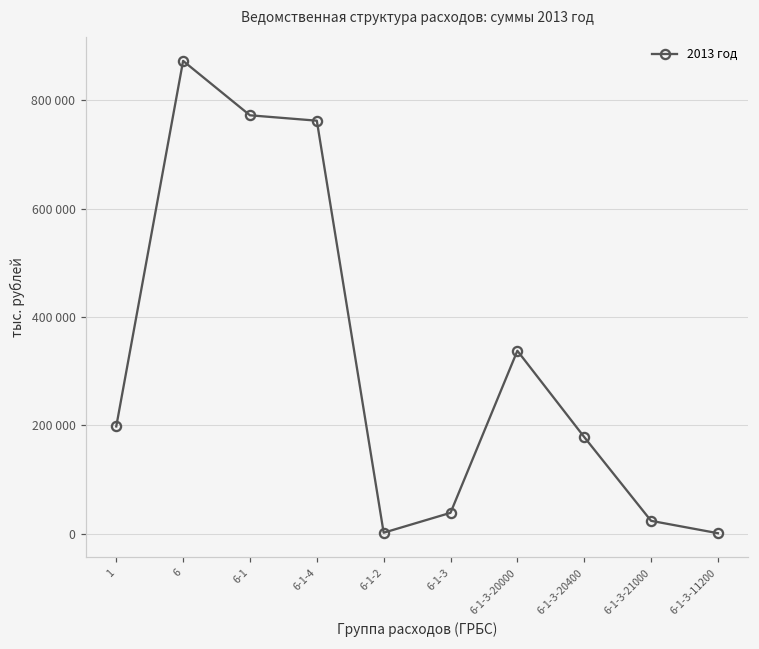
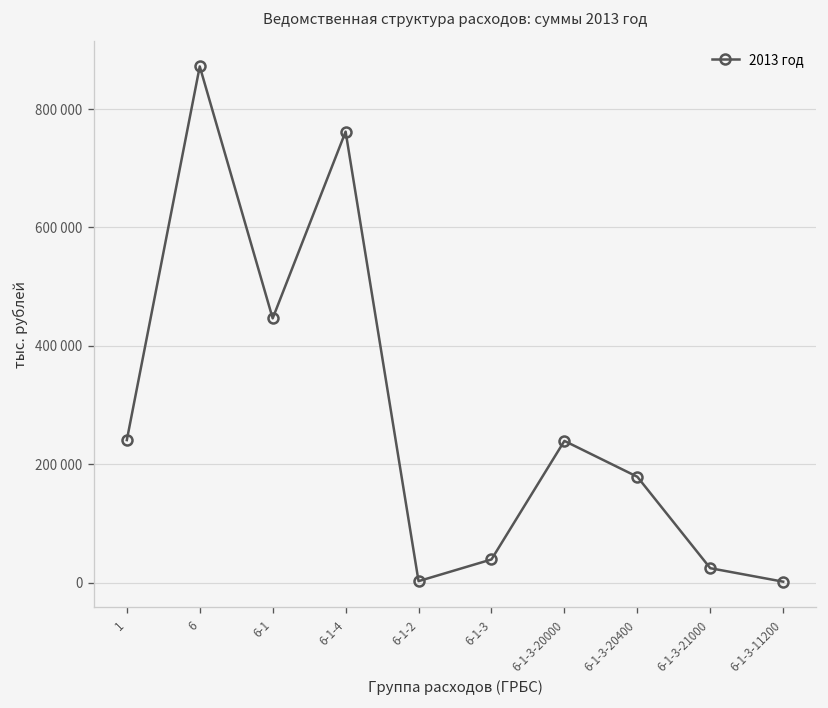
  {
-   "1": 200000,
+   "1": 240000,
    "6": 870000,
-   "6-1": 770000,
+   "6-1": 450000,
    "6-1-4": 760000,
    "6-1-2": 0,
    "6-1-3": 40000,
-   "6-1-3-20000": 340000,
+   "6-1-3-20000": 240000,
    "6-1-3-20400": 180000,
    "6-1-3-21000": 20000,
    "6-1-3-11200": 0
  }
